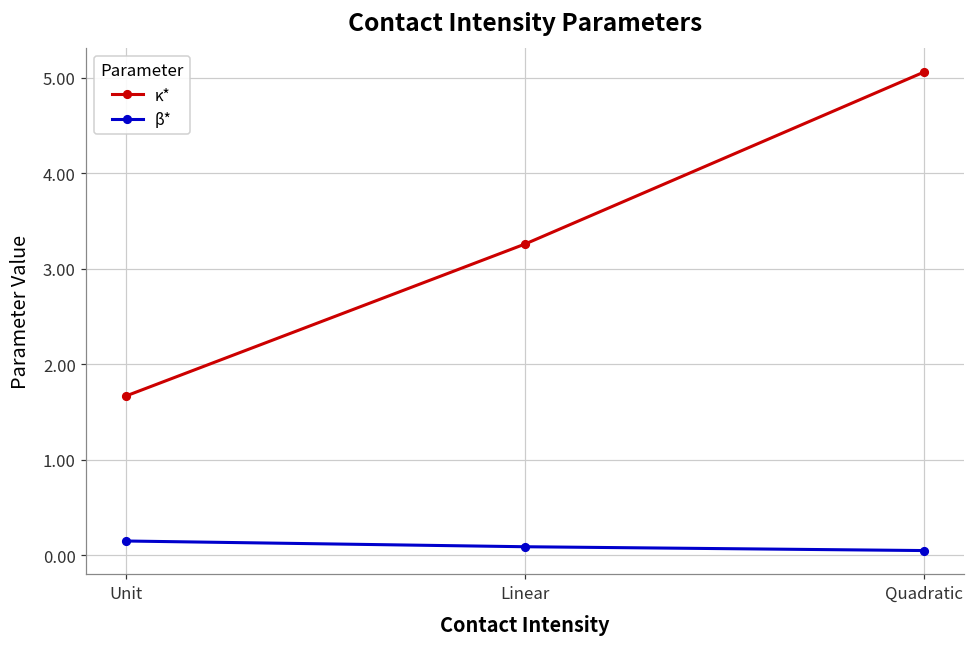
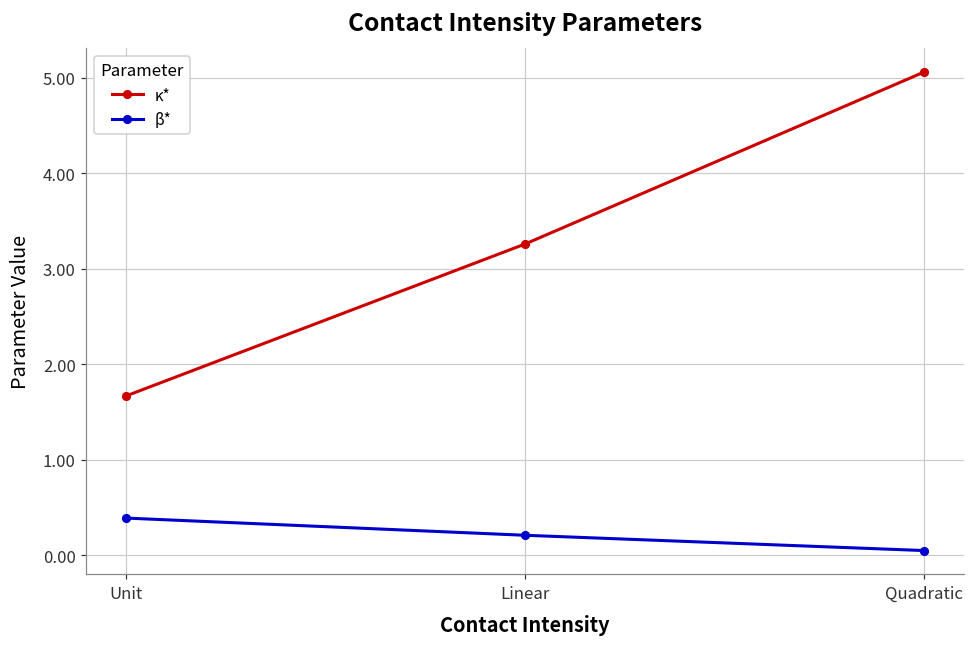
  {
    "κ*": {
      "Unit": 1.7,
      "Linear": 3.3,
      "Quadratic": 5.1
    },
    "β*": {
-     "Unit": 0.2,
-     "Linear": 0.1,
+     "Unit": 0.4,
+     "Linear": 0.2,
      "Quadratic": 0.1
    }
  }
